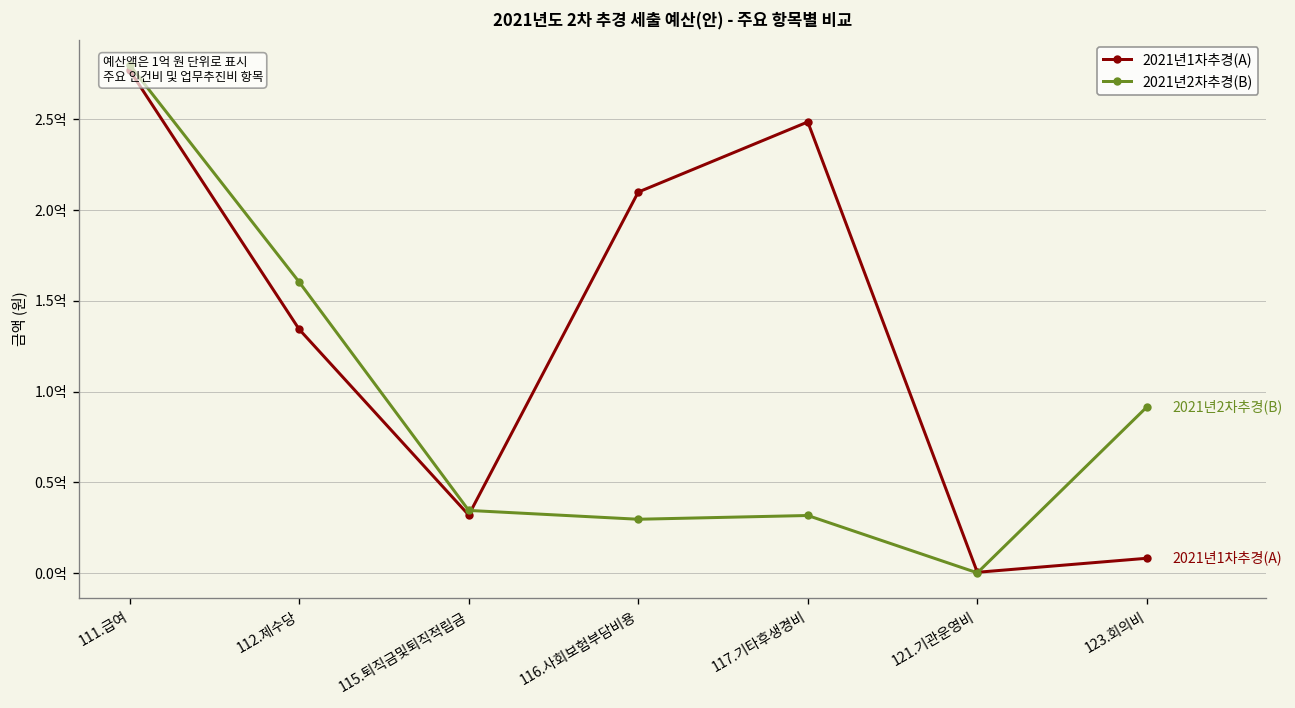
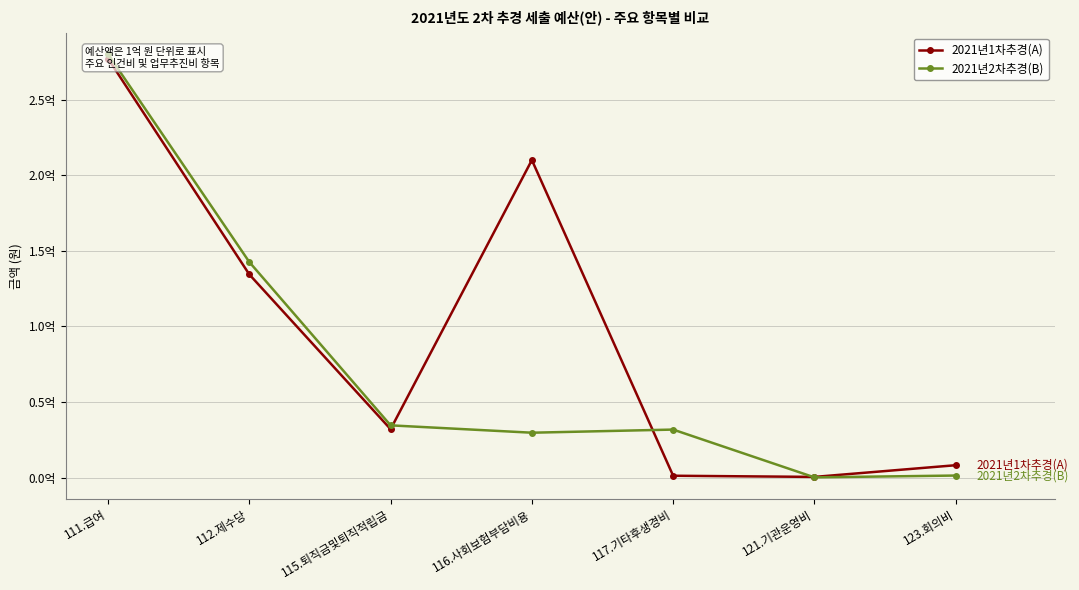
  {
    "2021년1차추경(A)": {
      "112.제수당": "1.34억",
      "115.퇴직금및퇴직적립금": "0.32억",
      "116.사회보험부담비용": "2.10억",
-     "117.기타후생경비": "2.49억"
+     "117.기타후생경비": "0.01억"
    },
    "2021년2차추경(B)": {
-     "112.제수당": "1.60억",
+     "112.제수당": "1.43억",
      "115.퇴직금및퇴직적립금": "0.35억",
      "116.사회보험부담비용": "0.30억",
      "117.기타후생경비": "0.32억",
-     "123.회의비": "0.92억"
+     "123.회의비": "0.01억"
    }
  }
